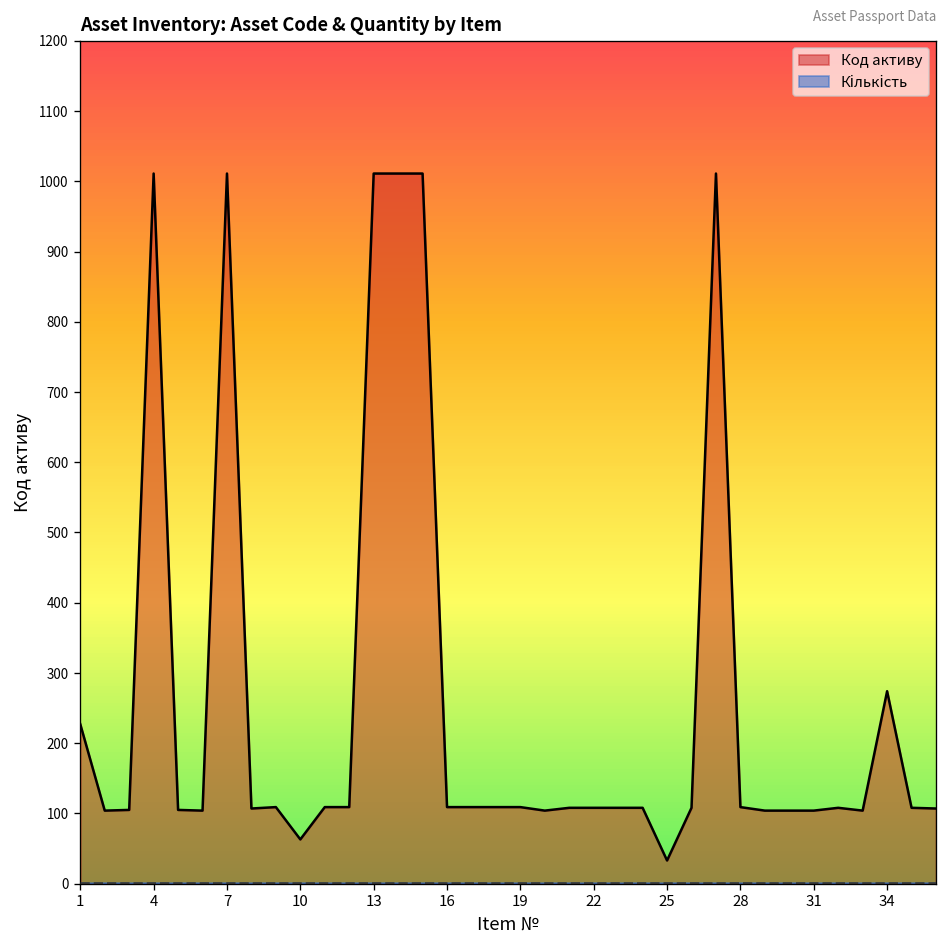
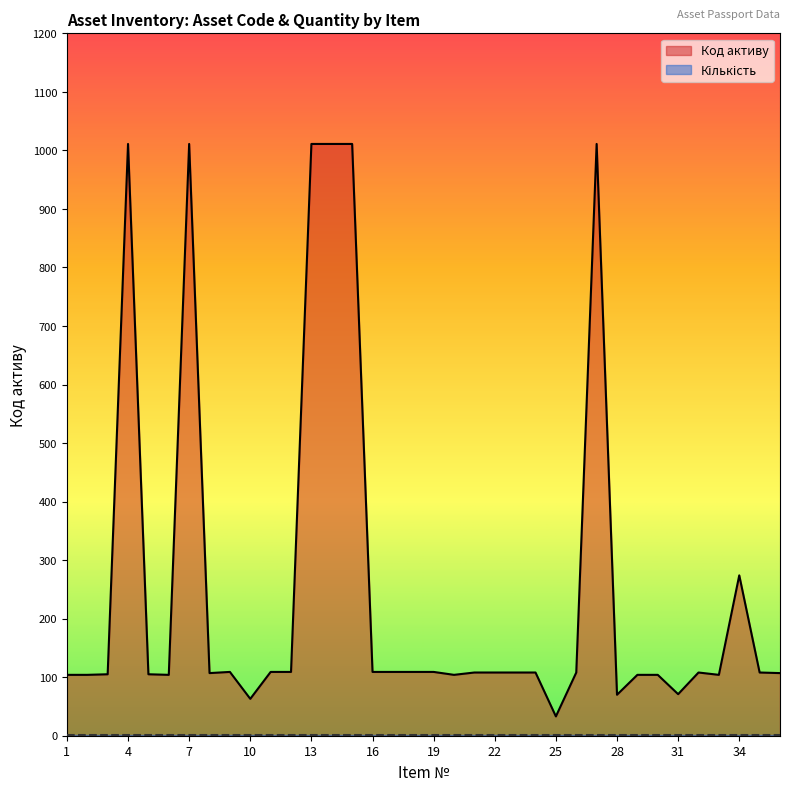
  {
    "Код активу": {
-     "1": 230,
+     "1": 100,
      "4": 1010,
      "7": 1010,
      "10": 60,
      "13": 1010,
      "16": 110,
      "19": 110,
      "22": 110,
      "25": 30,
-     "28": 110,
-     "31": 100,
+     "28": 70,
+     "31": 70,
      "34": 270
    },
    "Кількість": {
      "1": 0,
      "4": 0,
      "7": 0,
      "10": 0,
      "13": 0,
      "16": 0,
      "19": 0,
      "22": 0,
      "25": 0,
      "28": 0,
      "31": 0,
      "34": 0
    }
  }
